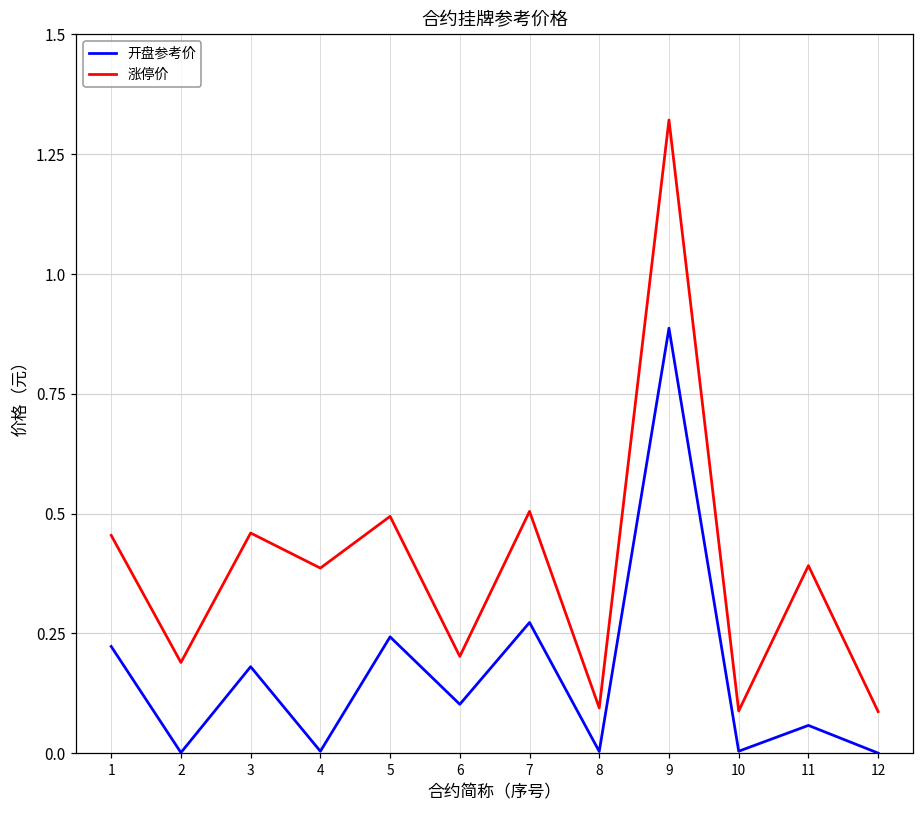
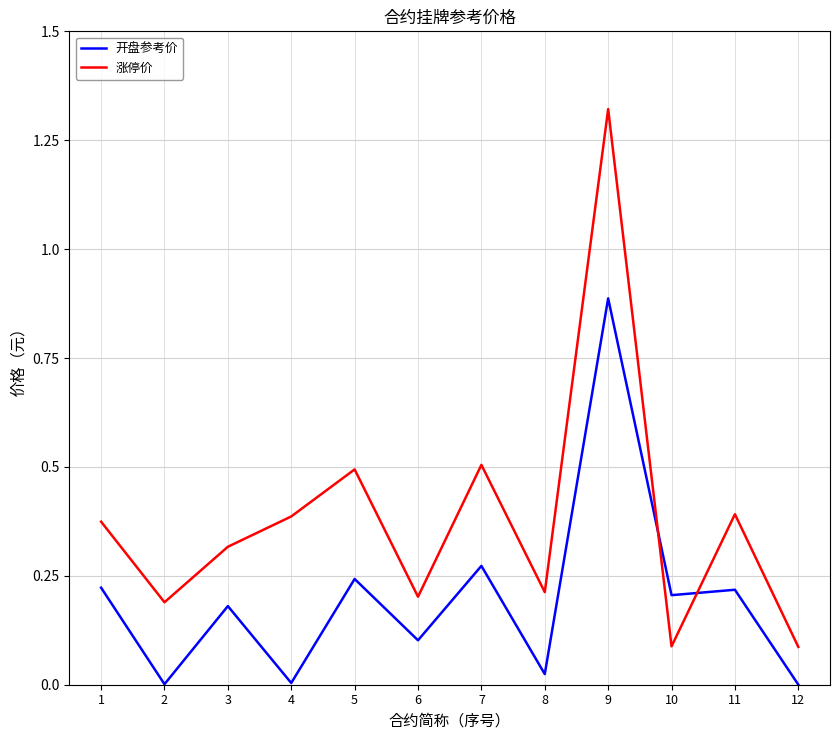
  {
    "开盘参考价": {
      "1": 0.22,
      "2": 0.00,
      "3": 0.18,
      "4": 0.00,
      "5": 0.24,
      "6": 0.10,
      "7": 0.27,
-     "8": 0.00,
+     "8": 0.02,
      "9": 0.89,
-     "10": 0.00,
-     "11": 0.06,
+     "10": 0.21,
+     "11": 0.22,
      "12": 0.00
    },
    "涨停价": {
-     "1": 0.45,
+     "1": 0.37,
      "2": 0.19,
-     "3": 0.46,
+     "3": 0.32,
      "4": 0.39,
      "5": 0.49,
      "6": 0.20,
      "7": 0.50,
-     "8": 0.09,
+     "8": 0.21,
      "9": 1.32,
      "10": 0.09,
      "11": 0.39,
      "12": 0.09
    }
  }
